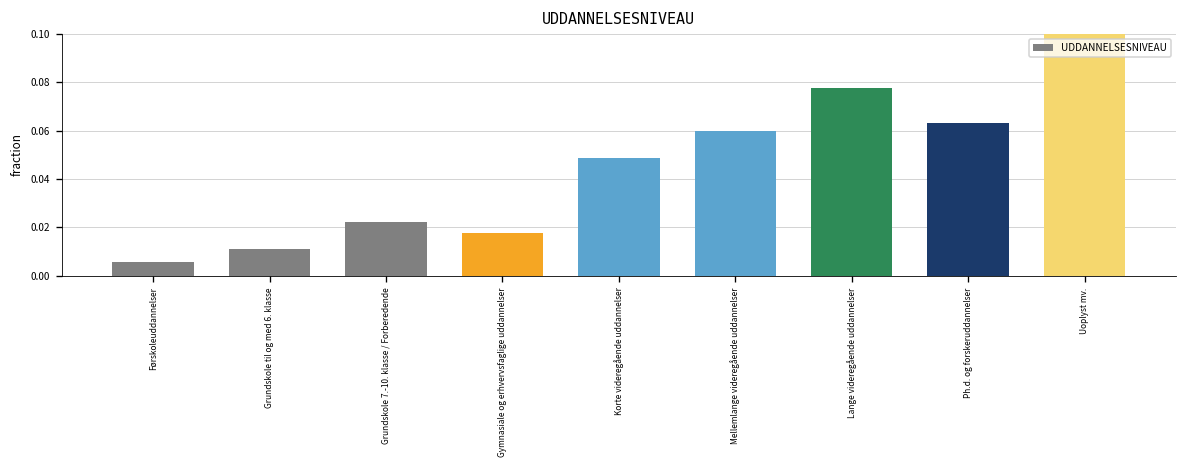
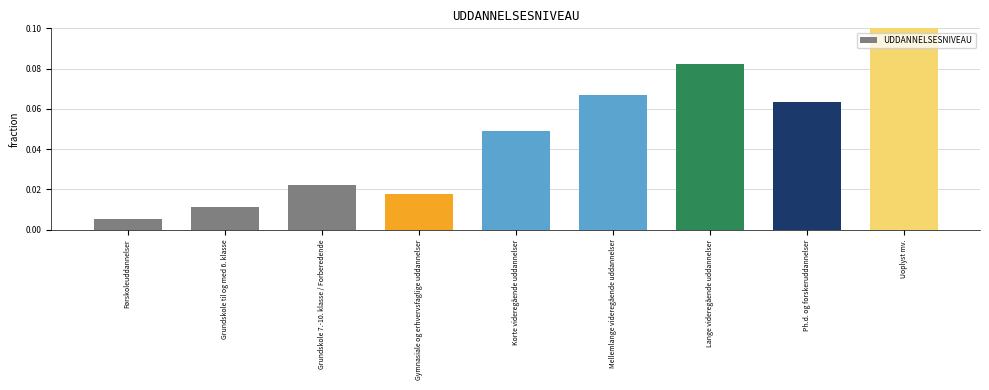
  {
    "Førskoleuddannelser": 0.006,
    "Grundskole til og med 6. klasse": 0.011,
    "Grundskole 7.-10. klasse / Forberedende": 0.022,
    "Gymnasiale og erhvervsfaglige uddannelser": 0.018,
    "Korte videregående uddannelser": 0.049,
-   "Mellemlange videregående uddannelser": 0.060,
-   "Lange videregående uddannelser": 0.078,
+   "Mellemlange videregående uddannelser": 0.067,
+   "Lange videregående uddannelser": 0.082,
    "Ph.d. og forskeruddannelser": 0.063,
    "Uoplyst mv.": 0.100
  }
